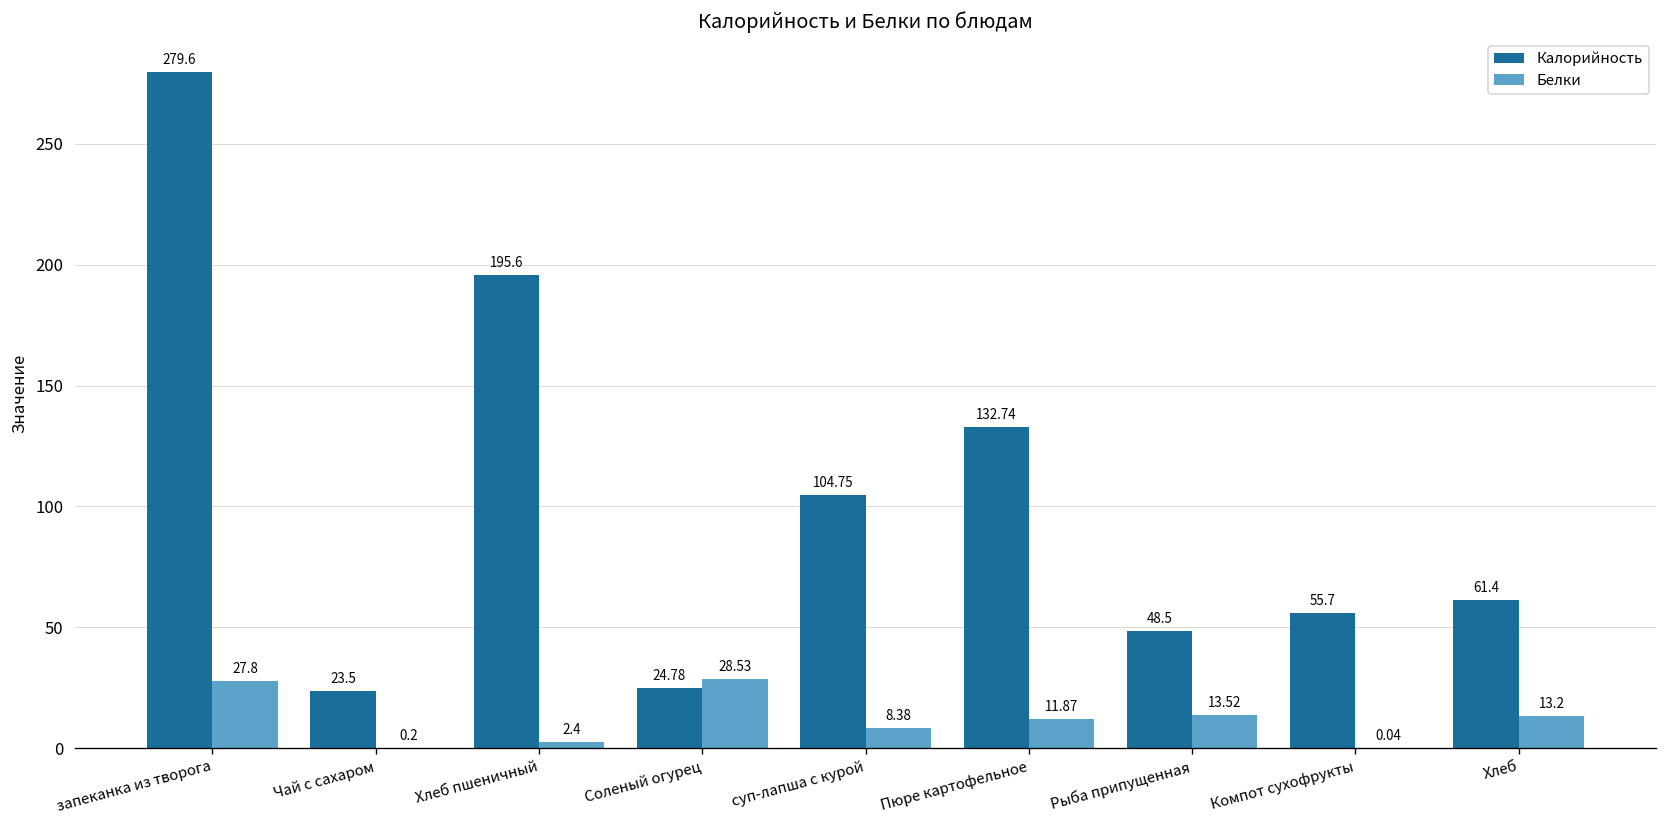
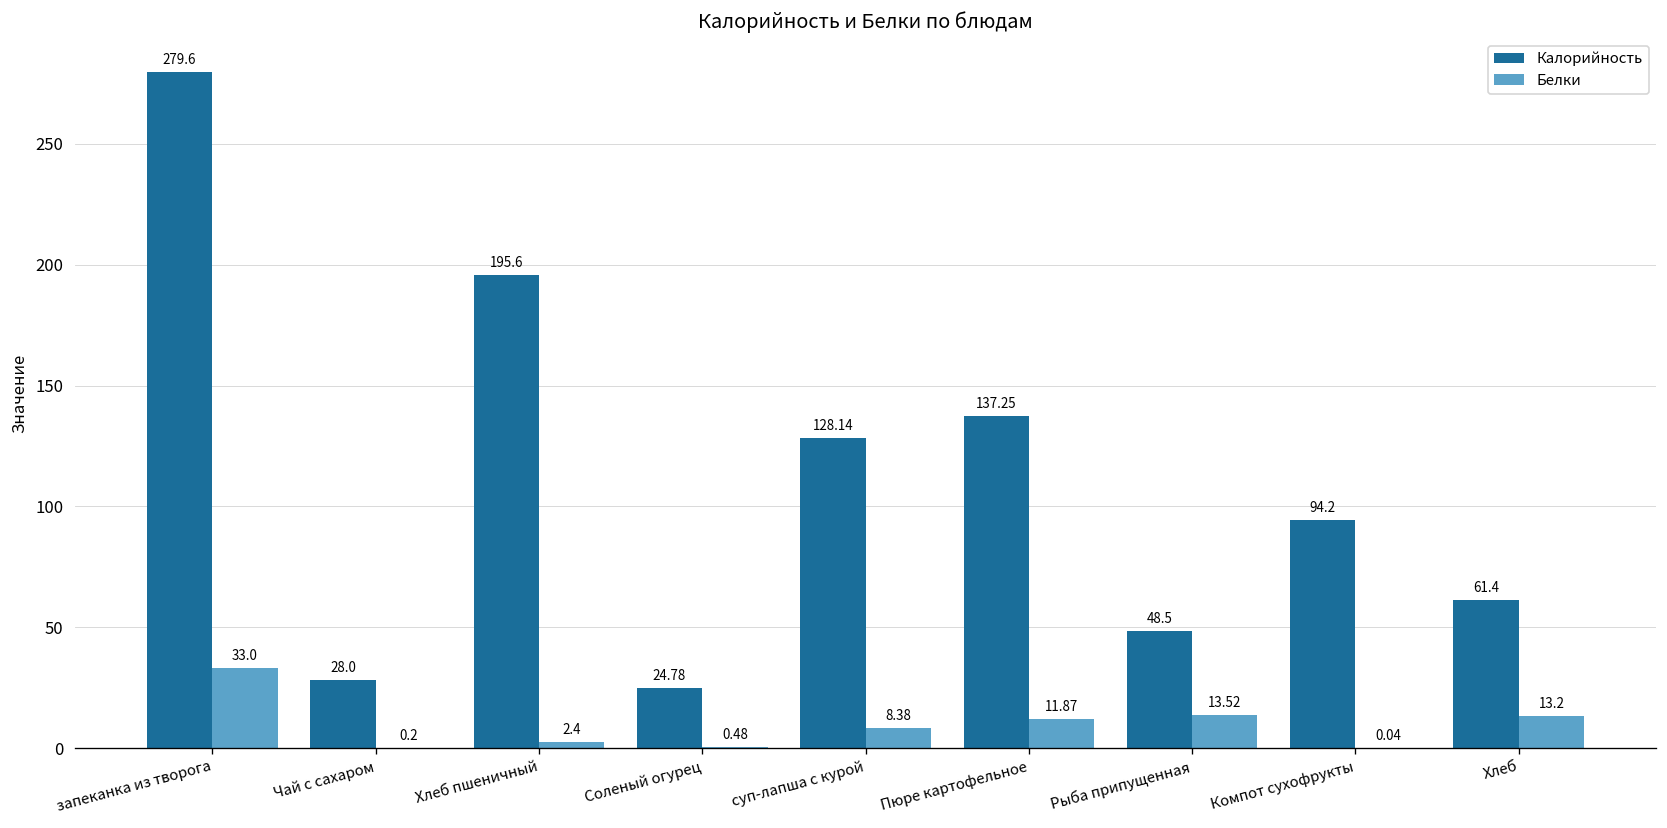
  {
    "Калорийность": {
      "запеканка из творога": 279.6,
-     "Чай с сахаром": 23.5,
+     "Чай с сахаром": 28.0,
      "Хлеб пшеничный": 195.6,
      "Соленый огурец": 24.78,
-     "суп-лапша с курой": 104.75,
-     "Пюре картофельное": 132.74,
+     "суп-лапша с курой": 128.14,
+     "Пюре картофельное": 137.25,
      "Рыба припущенная": 48.5,
-     "Компот сухофрукты": 55.7,
+     "Компот сухофрукты": 94.2,
      "Хлеб": 61.4
    },
    "Белки": {
-     "запеканка из творога": 27.8,
+     "запеканка из творога": 33.0,
      "Чай с сахаром": 0.2,
      "Хлеб пшеничный": 2.4,
-     "Соленый огурец": 28.53,
+     "Соленый огурец": 0.48,
      "суп-лапша с курой": 8.38,
      "Пюре картофельное": 11.87,
      "Рыба припущенная": 13.52,
      "Компот сухофрукты": 0.04,
      "Хлеб": 13.2
    }
  }
